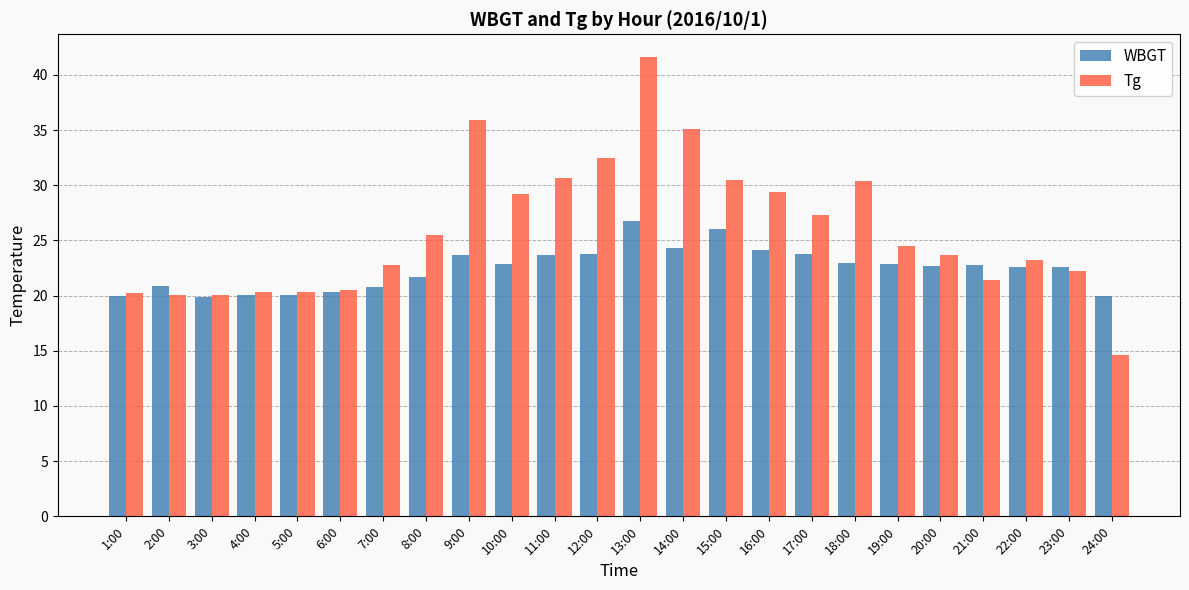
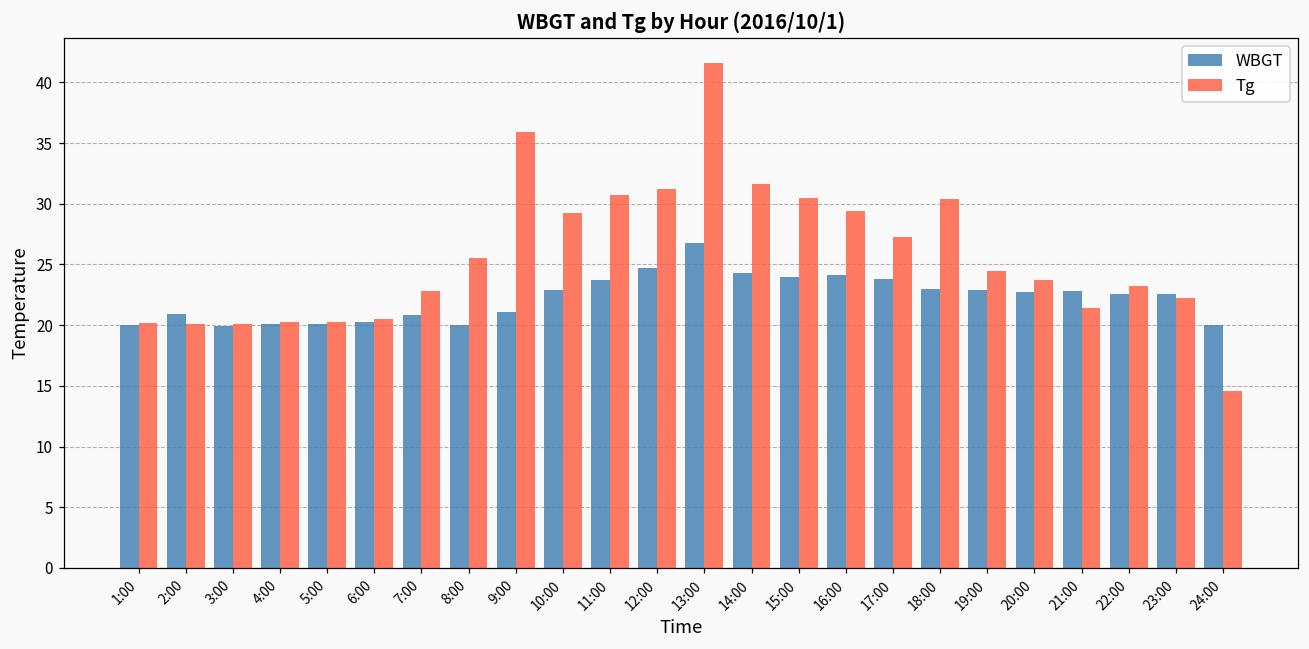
  {
    "WBGT": {
      "1:00": 20.0,
      "2:00": 20.9,
      "3:00": 19.9,
      "4:00": 20.1,
      "5:00": 20.1,
      "6:00": 20.3,
      "7:00": 20.8,
-     "8:00": 21.7,
-     "9:00": 23.7,
+     "8:00": 20.0,
+     "9:00": 21.1,
      "10:00": 22.9,
      "11:00": 23.7,
-     "12:00": 23.8,
+     "12:00": 24.7,
      "13:00": 26.8,
      "14:00": 24.3,
-     "15:00": 26,
+     "15:00": 24,
      "16:00": 24.1,
      "17:00": 23.8,
      "18:00": 23.0,
      "19:00": 22.9,
      "20:00": 22.7,
      "21:00": 22.8,
      "22:00": 22.6,
      "23:00": 22.6,
      "24:00": 20.0
    },
    "Tg": {
      "1:00": 20.2,
      "2:00": 20.1,
      "3:00": 20.1,
      "4:00": 20.3,
      "5:00": 20.3,
      "6:00": 20.5,
      "7:00": 22.8,
      "8:00": 25.5,
      "9:00": 35.9,
      "10:00": 29.2,
      "11:00": 30.7,
-     "12:00": 32.5,
+     "12:00": 31.2,
      "13:00": 41.6,
-     "14:00": 35.1,
+     "14:00": 31.6,
      "15:00": 30.5,
      "16:00": 29.4,
      "17:00": 27.3,
      "18:00": 30.4,
      "19:00": 24.5,
      "20:00": 23.7,
      "21:00": 21.4,
      "22:00": 23.2,
      "23:00": 22.2,
      "24:00": 14.6
    }
  }
